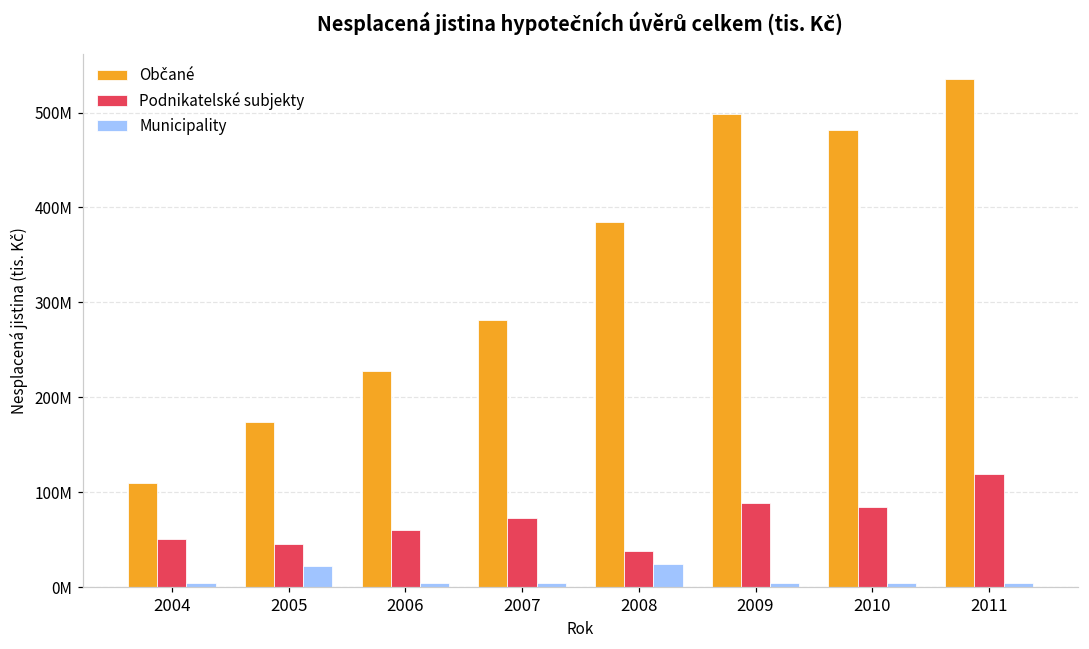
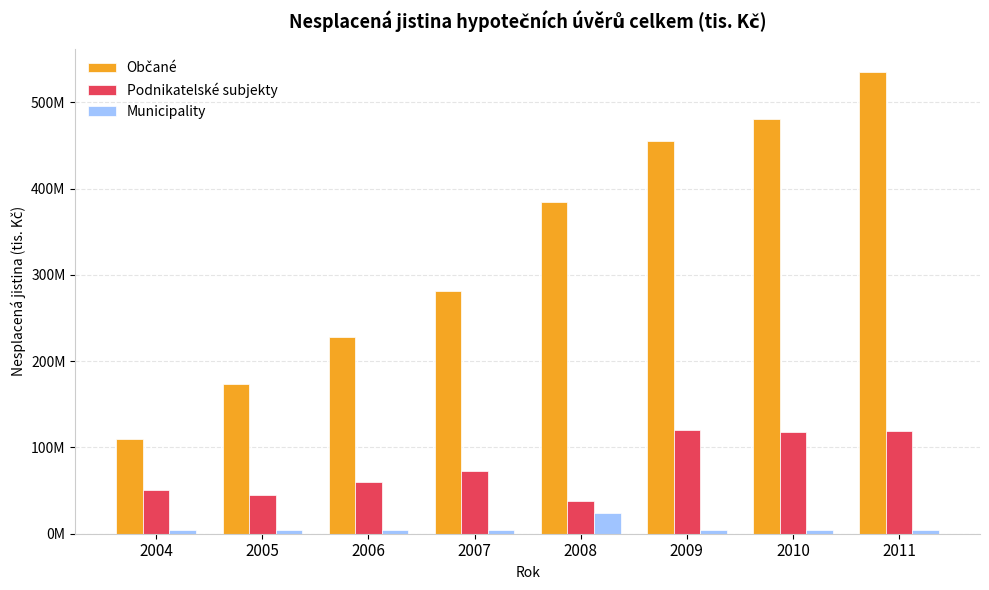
  {
    "Občané": {
      "2004": 110000000,
      "2005": 170000000,
      "2006": 230000000,
      "2007": 280000000,
      "2008": 380000000,
-     "2009": 500000000,
+     "2009": 460000000,
      "2010": 480000000,
      "2011": 540000000
    },
    "Podnikatelské subjekty": {
      "2004": 50000000,
      "2005": 50000000,
      "2006": 60000000,
      "2007": 70000000,
      "2008": 40000000,
-     "2009": 90000000,
-     "2010": 80000000,
+     "2009": 120000000,
+     "2010": 120000000,
      "2011": 120000000
    },
    "Municipality": {
      "2004": 0,
-     "2005": 20000000,
+     "2005": 0,
      "2006": 0,
      "2007": 0,
      "2008": 20000000,
      "2009": 0,
      "2010": 0,
      "2011": 0
    }
  }
